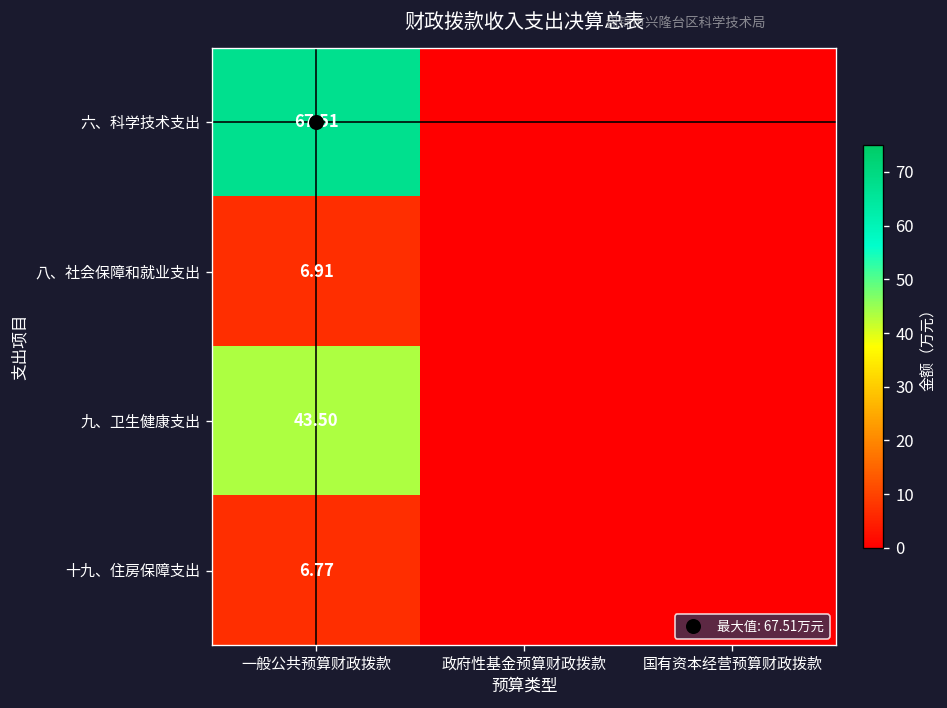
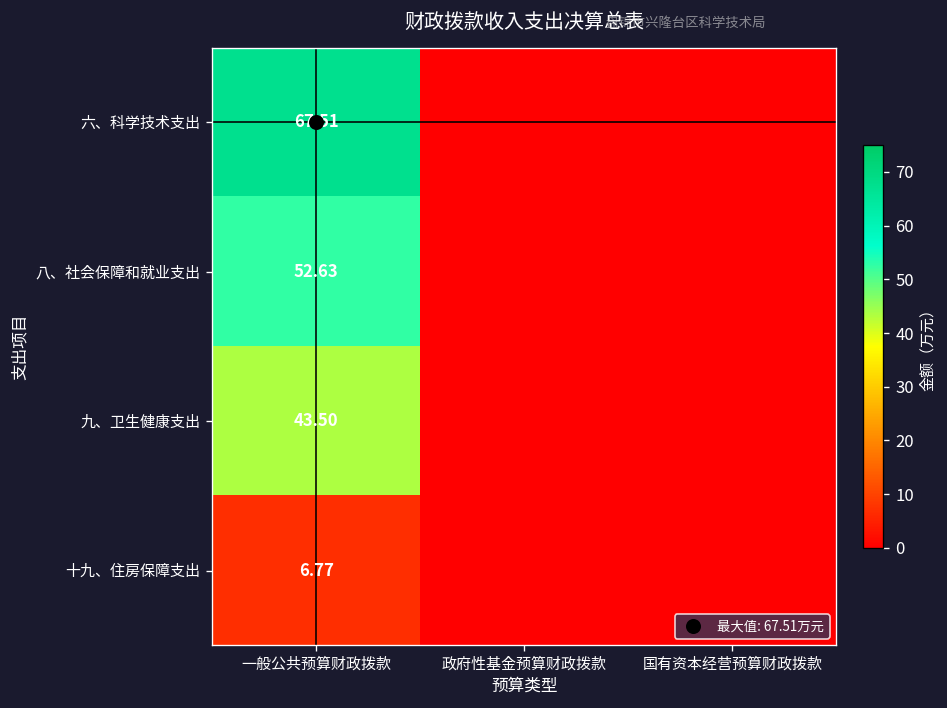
  {
    "八、社会保障和就业支出": {
-     "一般公共预算财政拨款": 6.91
+     "一般公共预算财政拨款": 52.63
    },
    "九、卫生健康支出": {
      "一般公共预算财政拨款": 43.50
    },
    "十九、住房保障支出": {
      "一般公共预算财政拨款": 6.77
    }
  }
